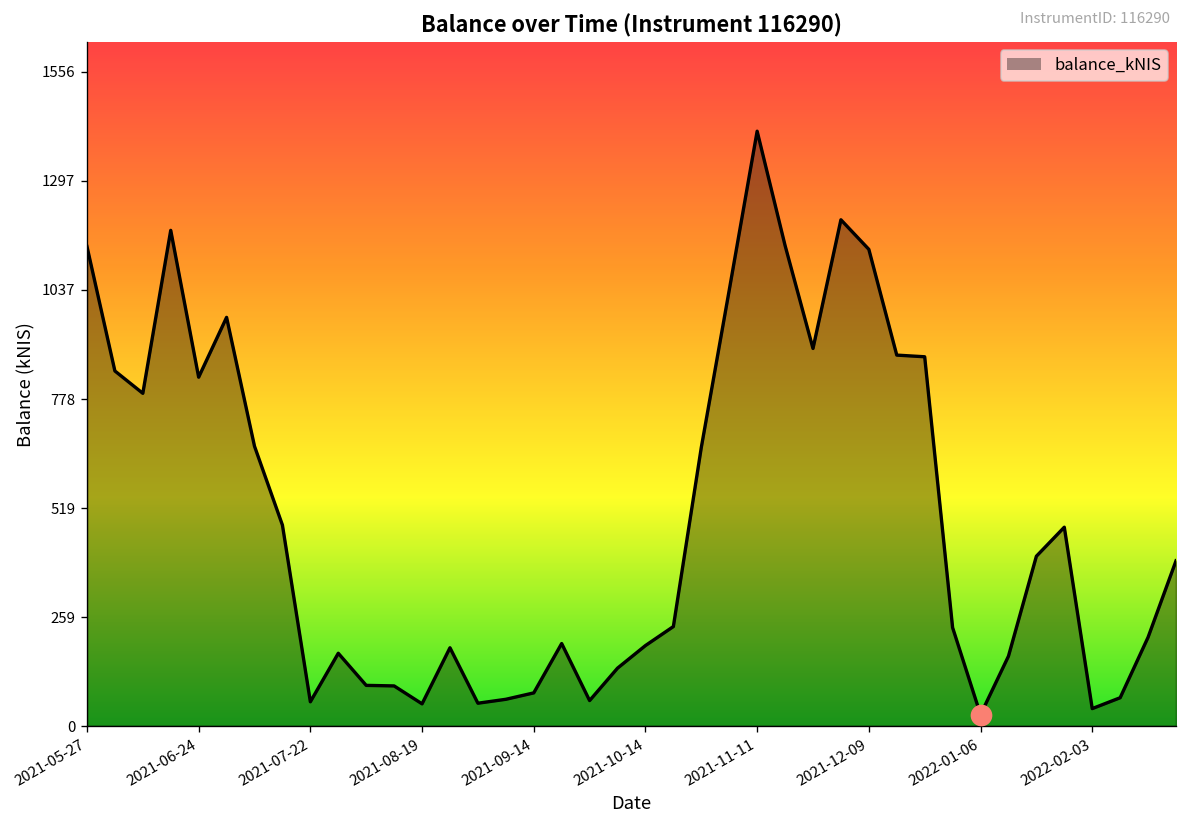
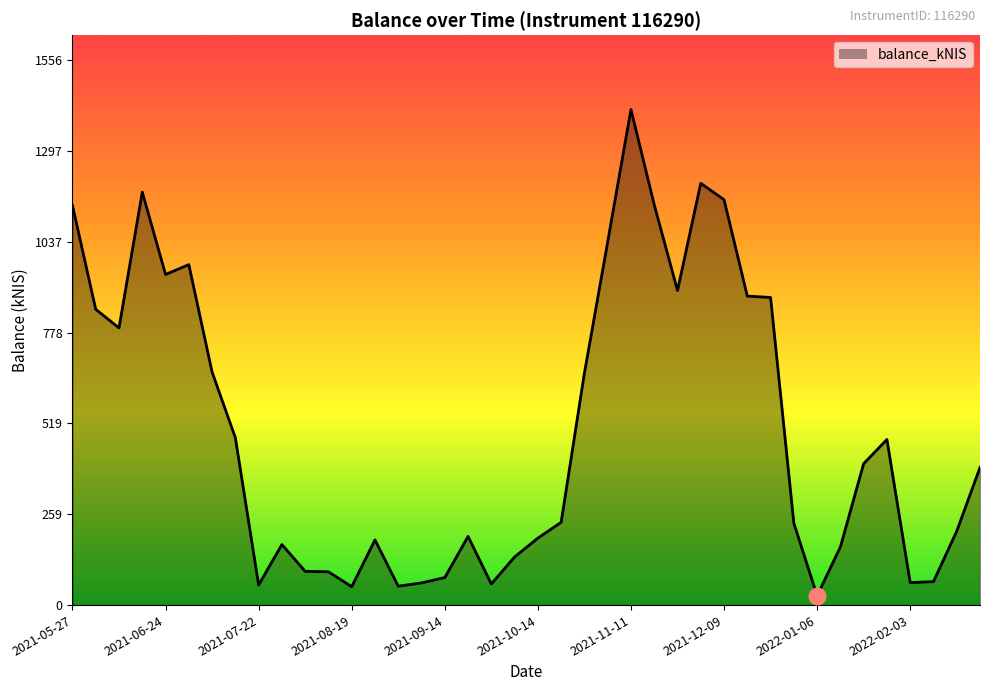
  {
    "balance_kNIS": {
      "2021-05-27": 1140,
-     "2021-06-24": 830,
+     "2021-06-24": 940,
      "2021-07-22": 60,
      "2021-08-19": 50,
      "2021-09-14": 80,
      "2021-10-14": 190,
      "2021-11-11": 1410,
-     "2021-12-09": 1130,
-     "2022-02-03": 40
+     "2021-12-09": 1160,
+     "2022-02-03": 60
    }
  }
